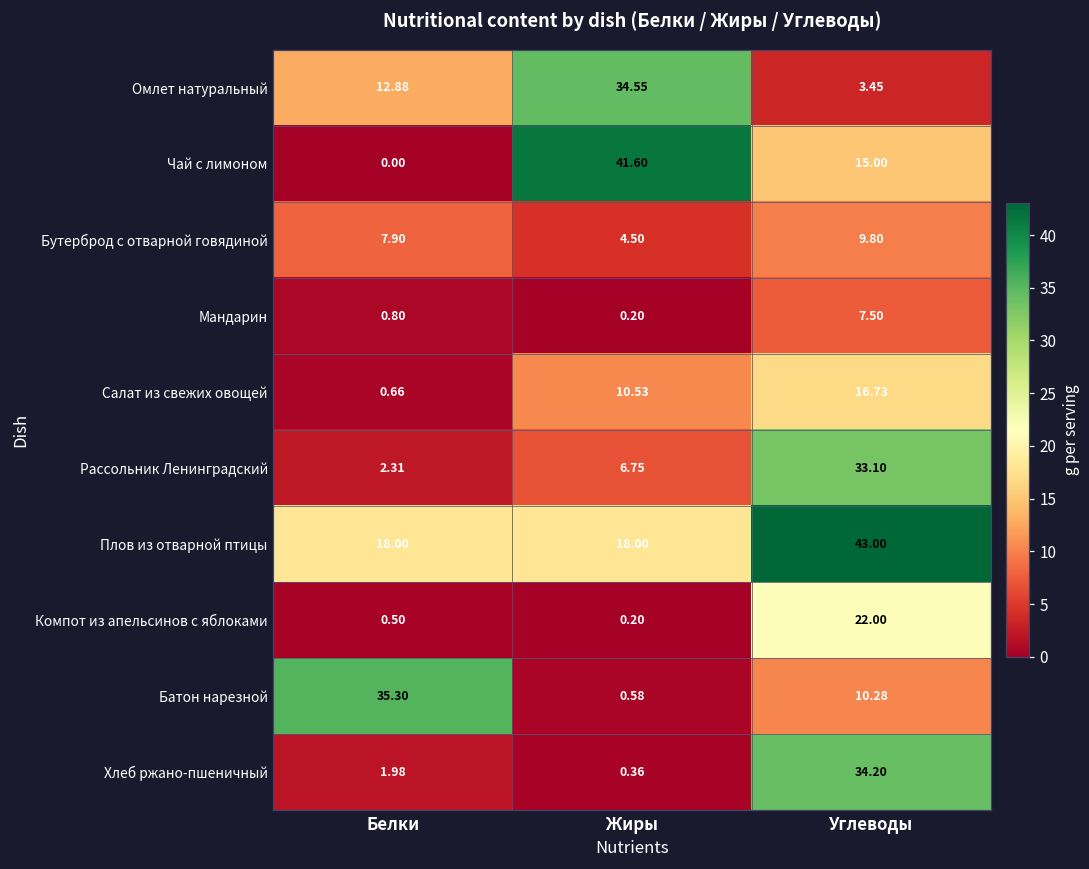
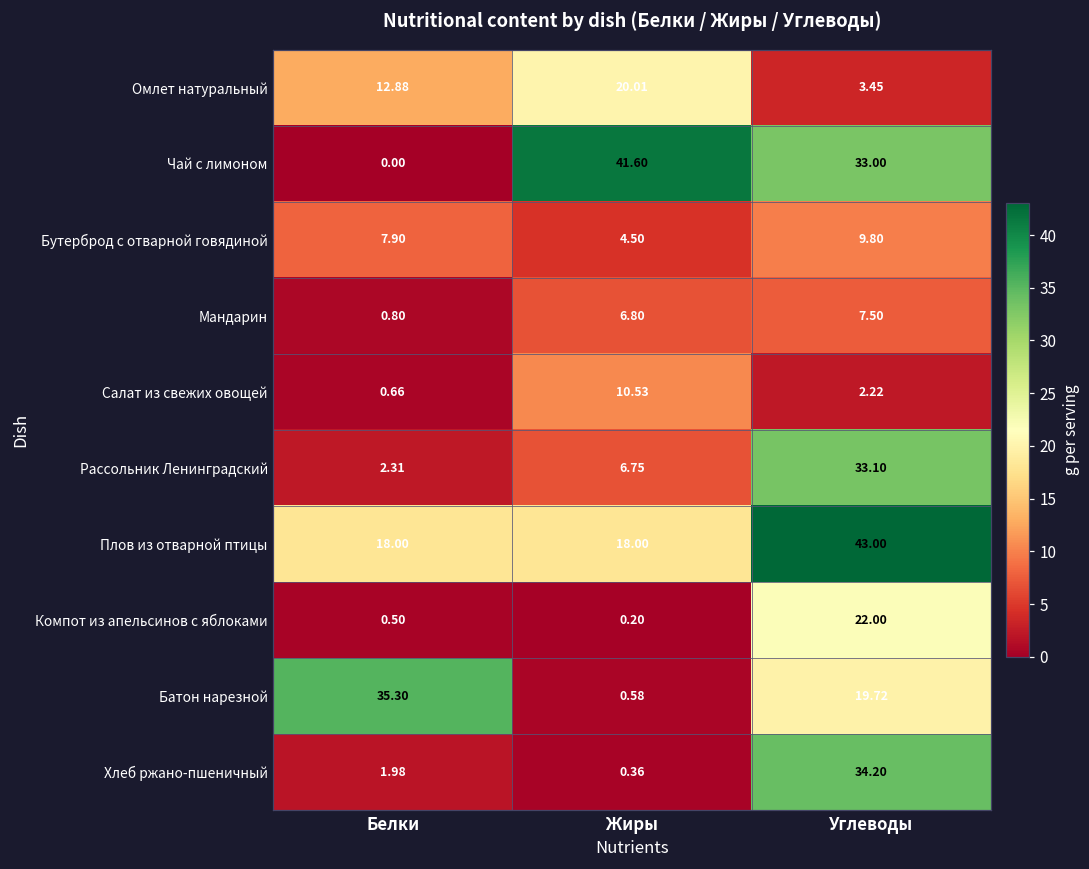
  {
    "Омлет натуральный": {
      "Белки": 12.88,
-     "Жиры": 34.55,
+     "Жиры": 20.01,
      "Углеводы": 3.45
    },
    "Чай с лимоном": {
      "Белки": 0.00,
      "Жиры": 41.60,
-     "Углеводы": 15.00
+     "Углеводы": 33.00
    },
    "Бутерброд с отварной говядиной": {
      "Белки": 7.90,
      "Жиры": 4.50,
      "Углеводы": 9.80
    },
    "Мандарин": {
      "Белки": 0.80,
-     "Жиры": 0.20,
+     "Жиры": 6.80,
      "Углеводы": 7.50
    },
    "Салат из свежих овощей": {
      "Белки": 0.66,
      "Жиры": 10.53,
-     "Углеводы": 16.73
+     "Углеводы": 2.22
    },
    "Рассольник Ленинградский": {
      "Белки": 2.31,
      "Жиры": 6.75,
      "Углеводы": 33.10
    },
    "Плов из отварной птицы": {
      "Белки": 18.00,
      "Жиры": 18.00,
      "Углеводы": 43.00
    },
    "Компот из апельсинов с яблоками": {
      "Белки": 0.50,
      "Жиры": 0.20,
      "Углеводы": 22.00
    },
    "Батон нарезной": {
      "Белки": 35.30,
      "Жиры": 0.58,
-     "Углеводы": 10.28
+     "Углеводы": 19.72
    },
    "Хлеб ржано-пшеничный": {
      "Белки": 1.98,
      "Жиры": 0.36,
      "Углеводы": 34.20
    }
  }
